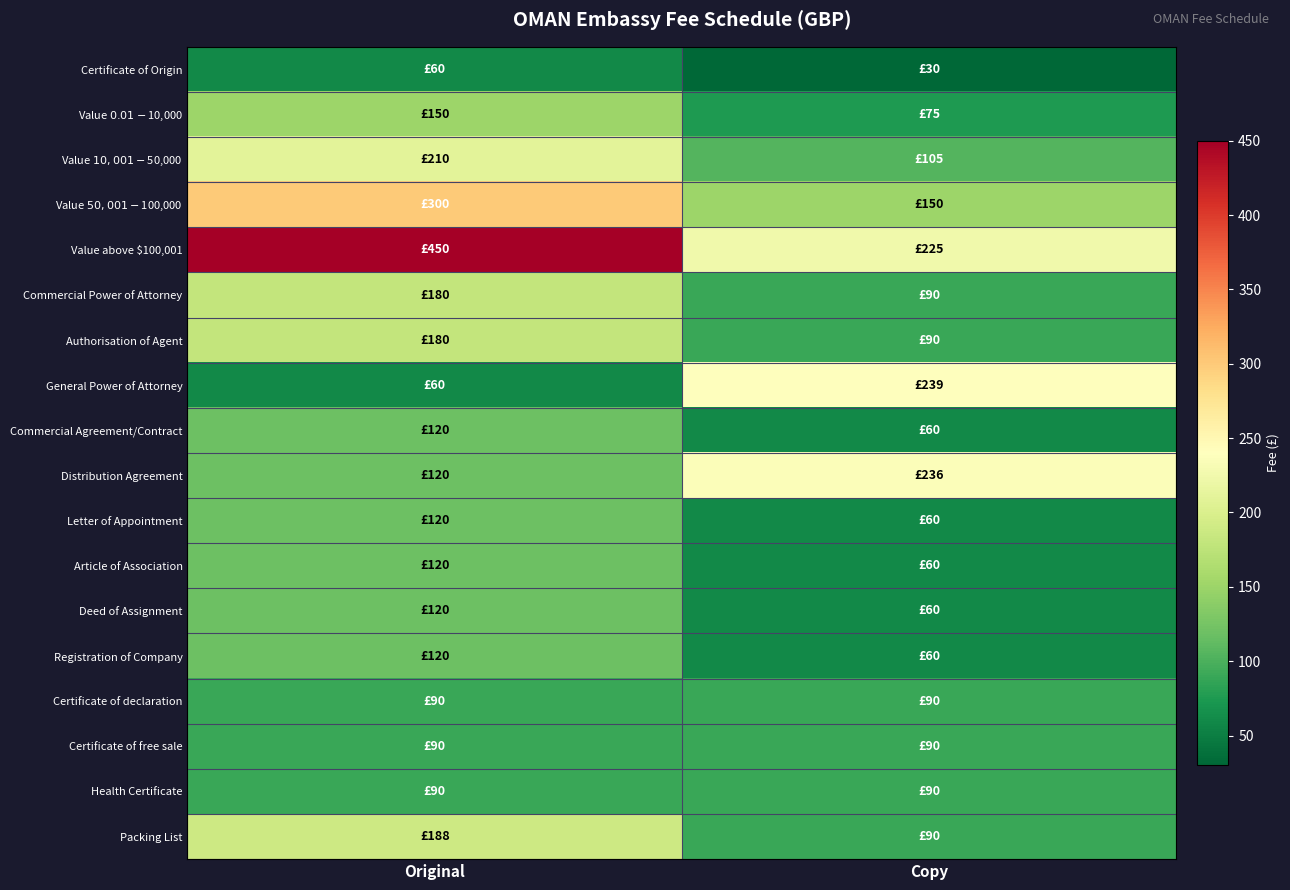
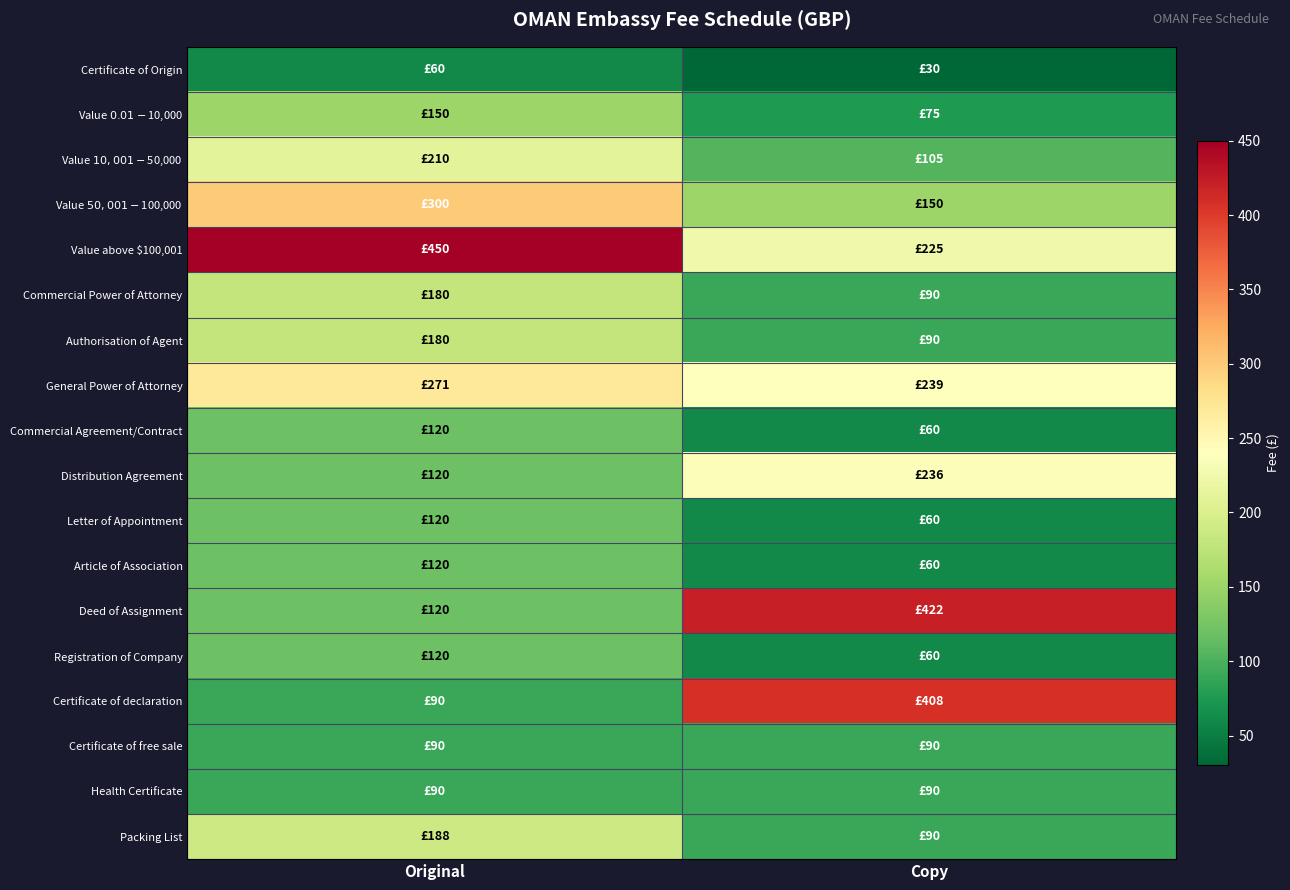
  {
    "Certificate of Origin": {
      "Original": "£60",
      "Copy": "£30"
    },
    "Value above $100,001": {
      "Original": "£450",
      "Copy": "£225"
    },
    "Commercial Power of Attorney": {
      "Original": "£180",
      "Copy": "£90"
    },
    "Authorisation of Agent": {
      "Original": "£180",
      "Copy": "£90"
    },
    "General Power of Attorney": {
-     "Original": "£60",
+     "Original": "£271",
      "Copy": "£239"
    },
    "Commercial Agreement/Contract": {
      "Original": "£120",
      "Copy": "£60"
    },
    "Distribution Agreement": {
      "Original": "£120",
      "Copy": "£236"
    },
    "Letter of Appointment": {
      "Original": "£120",
      "Copy": "£60"
    },
    "Article of Association": {
      "Original": "£120",
      "Copy": "£60"
    },
    "Deed of Assignment": {
      "Original": "£120",
-     "Copy": "£60"
+     "Copy": "£422"
    },
    "Registration of Company": {
      "Original": "£120",
      "Copy": "£60"
    },
    "Certificate of declaration": {
      "Original": "£90",
-     "Copy": "£90"
+     "Copy": "£408"
    },
    "Certificate of free sale": {
      "Original": "£90",
      "Copy": "£90"
    },
    "Health Certificate": {
      "Original": "£90",
      "Copy": "£90"
    },
    "Packing List": {
      "Original": "£188",
      "Copy": "£90"
    }
  }
